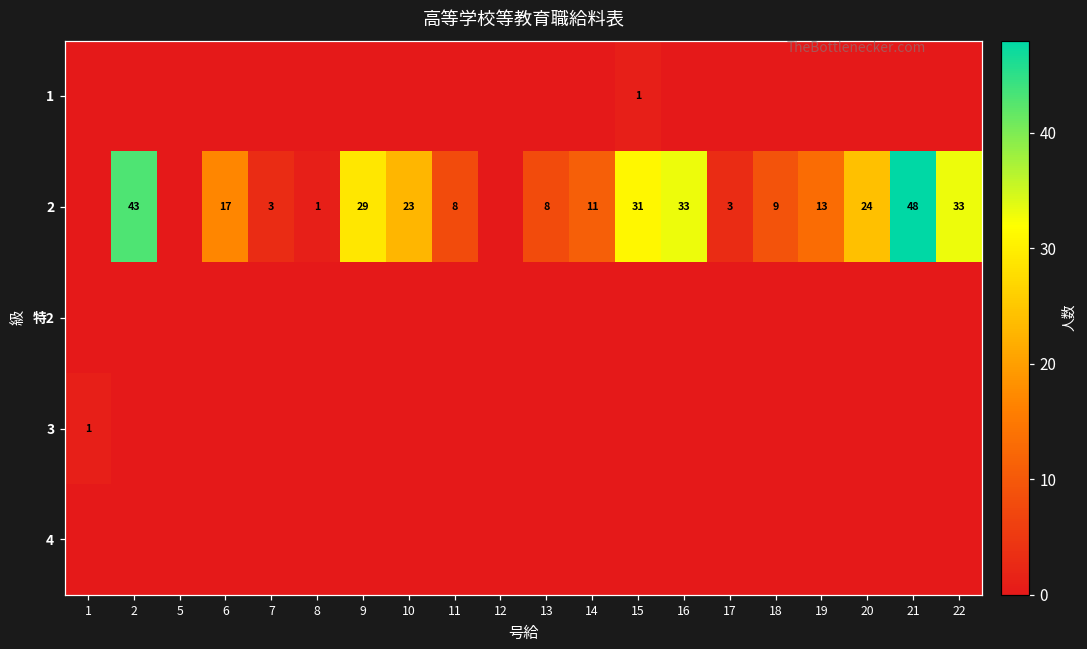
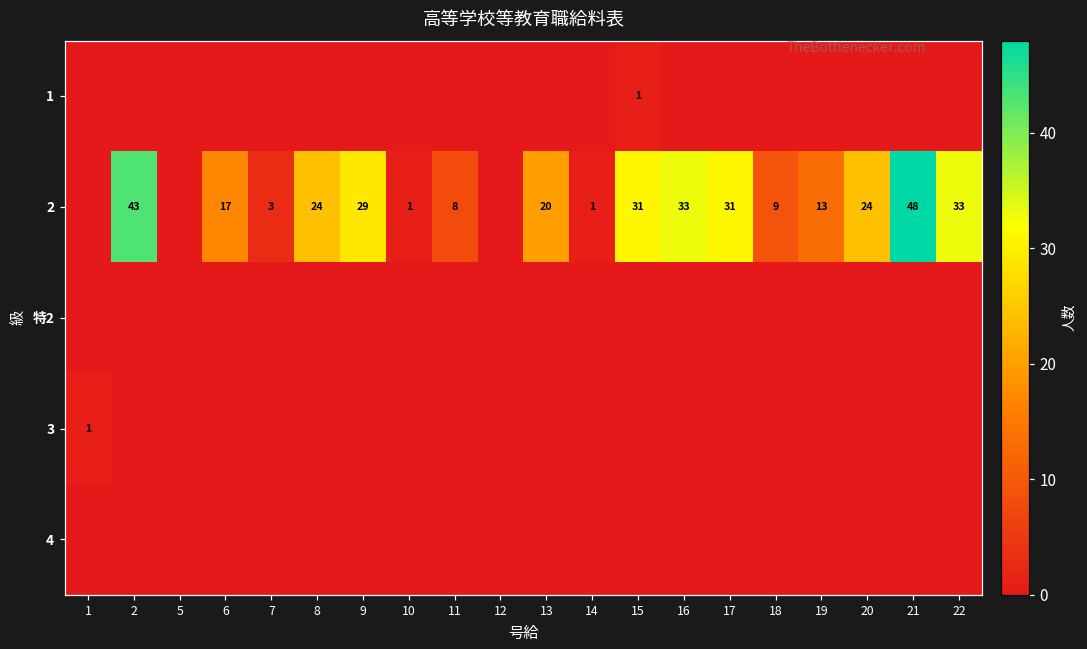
  {
    "1": {
      "15": 1
    },
    "2": {
      "2": 43,
      "6": 17,
      "7": 3,
-     "8": 1,
+     "8": 24,
      "9": 29,
-     "10": 23,
+     "10": 1,
      "11": 8,
-     "13": 8,
-     "14": 11,
+     "13": 20,
+     "14": 1,
      "15": 31,
      "16": 33,
-     "17": 3,
+     "17": 31,
      "18": 9,
      "19": 13,
      "20": 24,
      "21": 48,
      "22": 33
    },
    "3": {
      "1": 1
    }
  }
